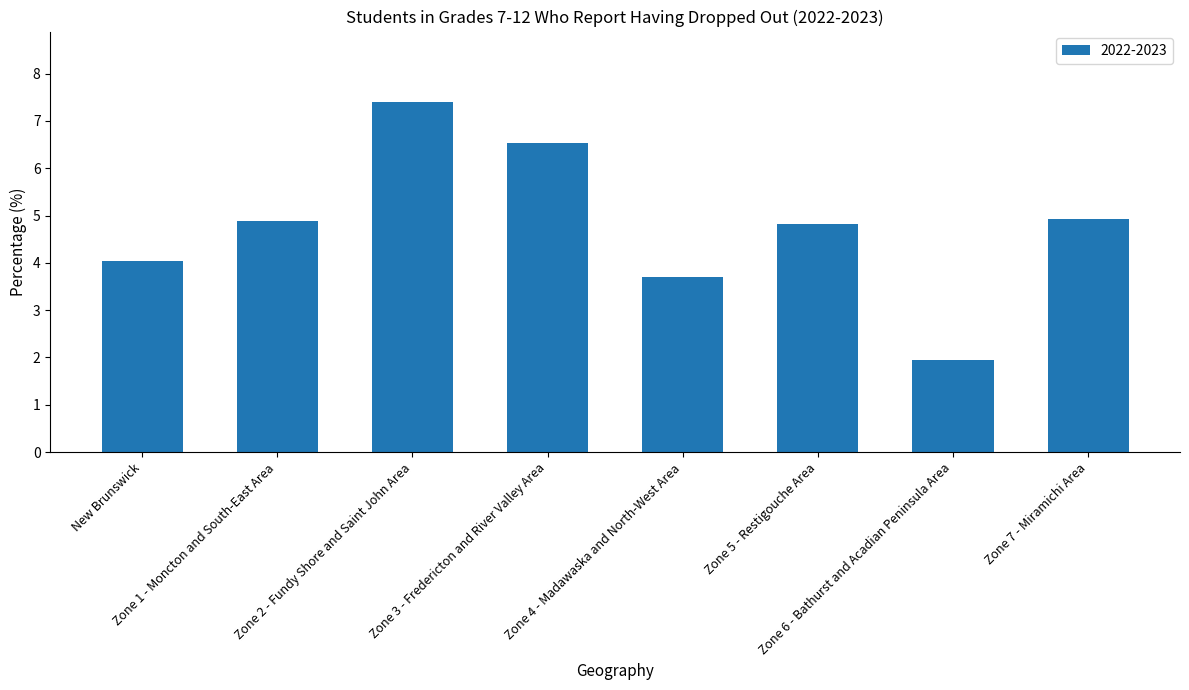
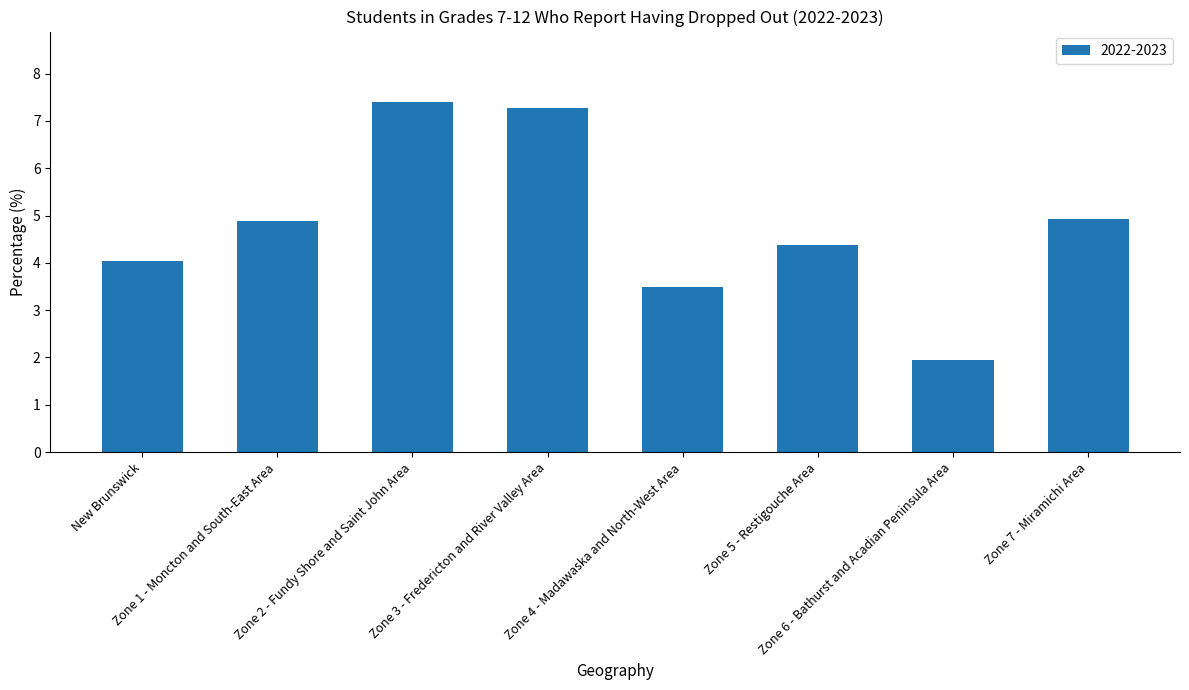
  {
    "New Brunswick": 4.0,
    "Zone 1 - Moncton and South-East Area": 4.9,
    "Zone 2 - Fundy Shore and Saint John Area": 7.4,
-   "Zone 3 - Fredericton and River Valley Area": 6.5,
-   "Zone 4 - Madawaska and North-West Area": 3.7,
-   "Zone 5 - Restigouche Area": 4.8,
+   "Zone 3 - Fredericton and River Valley Area": 7.3,
+   "Zone 4 - Madawaska and North-West Area": 3.5,
+   "Zone 5 - Restigouche Area": 4.4,
    "Zone 6 - Bathurst and Acadian Peninsula Area": 1.9,
    "Zone 7 - Miramichi Area": 4.9
  }
